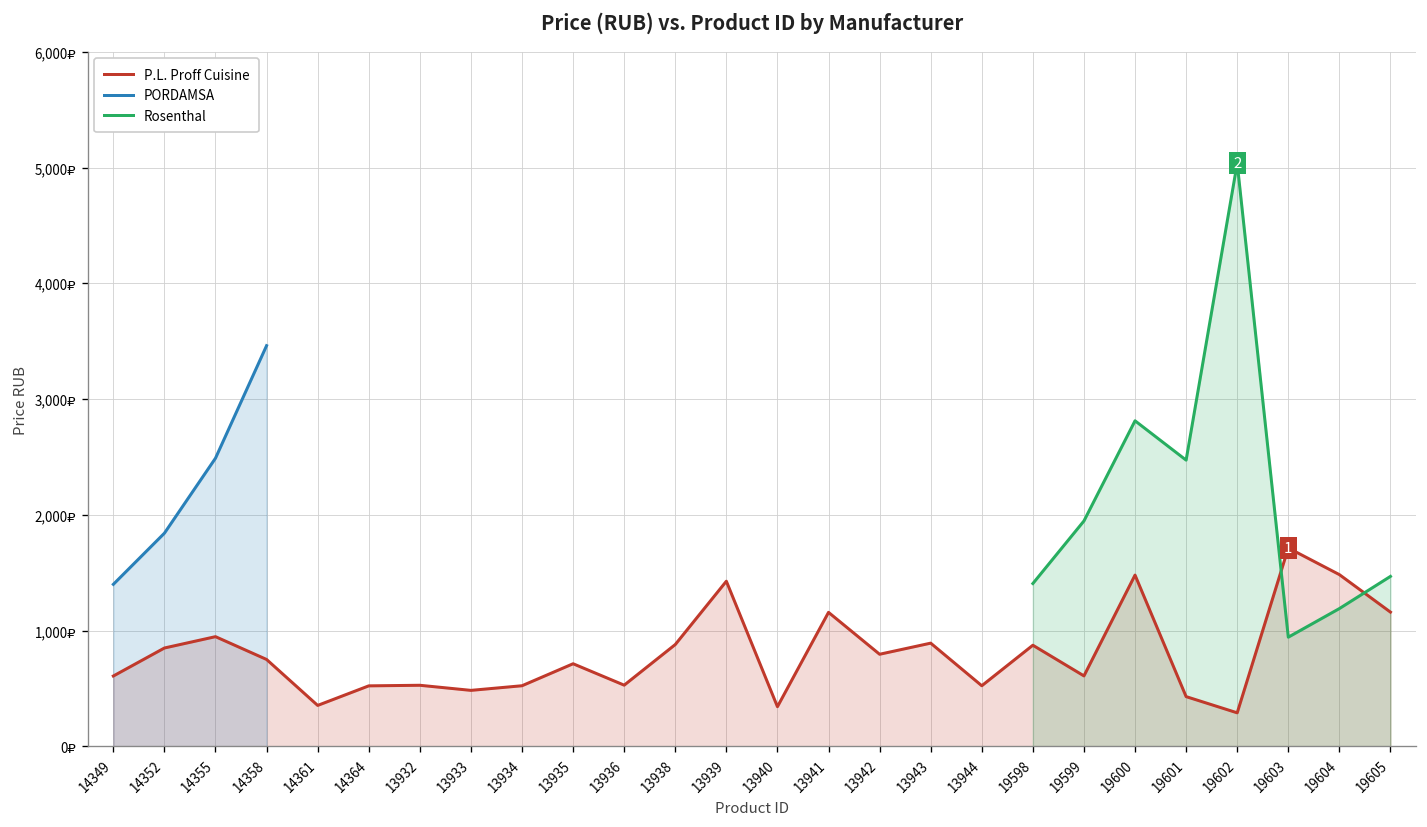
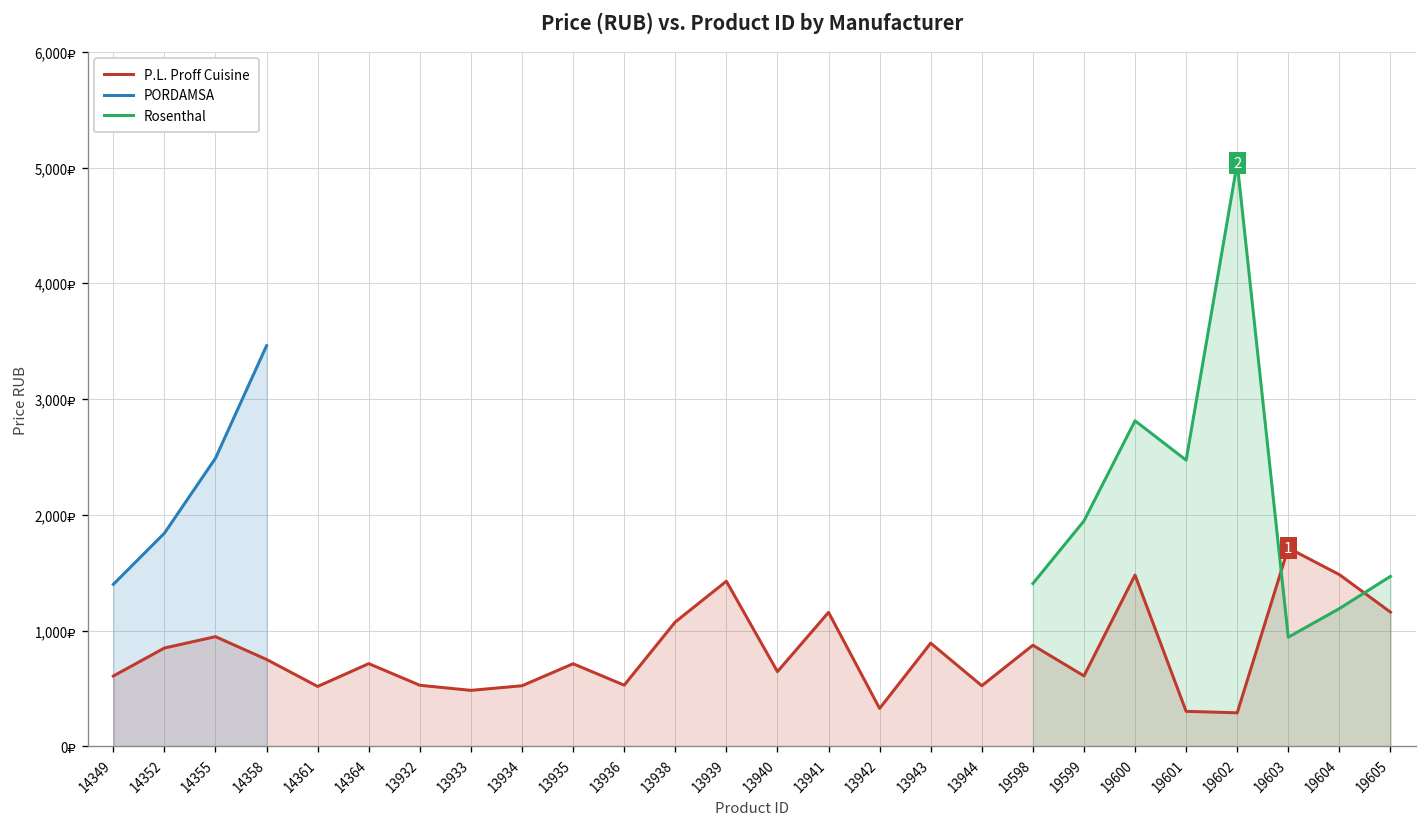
  {
    "P.L. Proff Cuisine": {
      "14349": "600₽",
      "14352": "800₽",
      "14355": "900₽",
      "14358": "800₽",
-     "14361": "400₽",
-     "14364": "500₽",
+     "14361": "500₽",
+     "14364": "700₽",
      "13932": "500₽",
      "13933": "500₽",
      "13934": "500₽",
      "13935": "700₽",
      "13936": "500₽",
-     "13938": "900₽",
+     "13938": "1,100₽",
      "13939": "1,400₽",
-     "13940": "300₽",
+     "13940": "600₽",
      "13941": "1,200₽",
-     "13942": "800₽",
+     "13942": "300₽",
      "13943": "900₽",
      "13944": "500₽",
      "19598": "900₽",
      "19599": "600₽",
      "19600": "1,500₽",
-     "19601": "400₽",
+     "19601": "300₽",
      "19602": "300₽",
      "19604": "1,500₽",
      "19605": "1,200₽"
    },
    "PORDAMSA": {
      "14349": "1,400₽",
      "14352": "1,800₽",
      "14355": "2,500₽",
      "14358": "3,500₽"
    },
    "Rosenthal": {
      "19598": "1,400₽",
      "19599": "1,900₽",
      "19600": "2,800₽",
      "19601": "2,500₽",
      "19603": "900₽",
      "19604": "1,200₽",
      "19605": "1,500₽"
    }
  }
